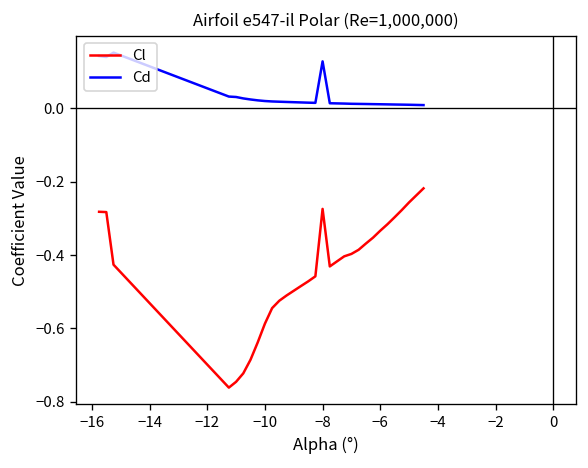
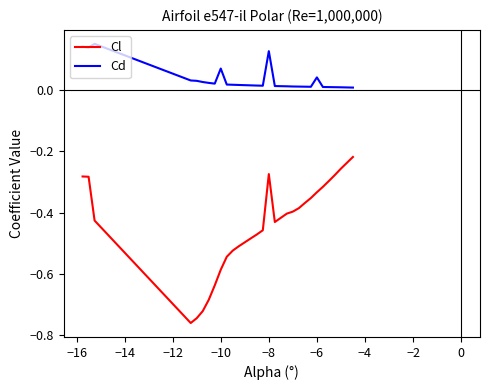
  {
    "Cl": {
      "−10": -0.59,
      "−8": -0.27,
      "−6": -0.33
    },
    "Cd": {
-     "−10": 0.02,
+     "−10": 0.07,
      "−8": 0.13,
-     "−6": 0.01
+     "−6": 0.04
    }
  }
